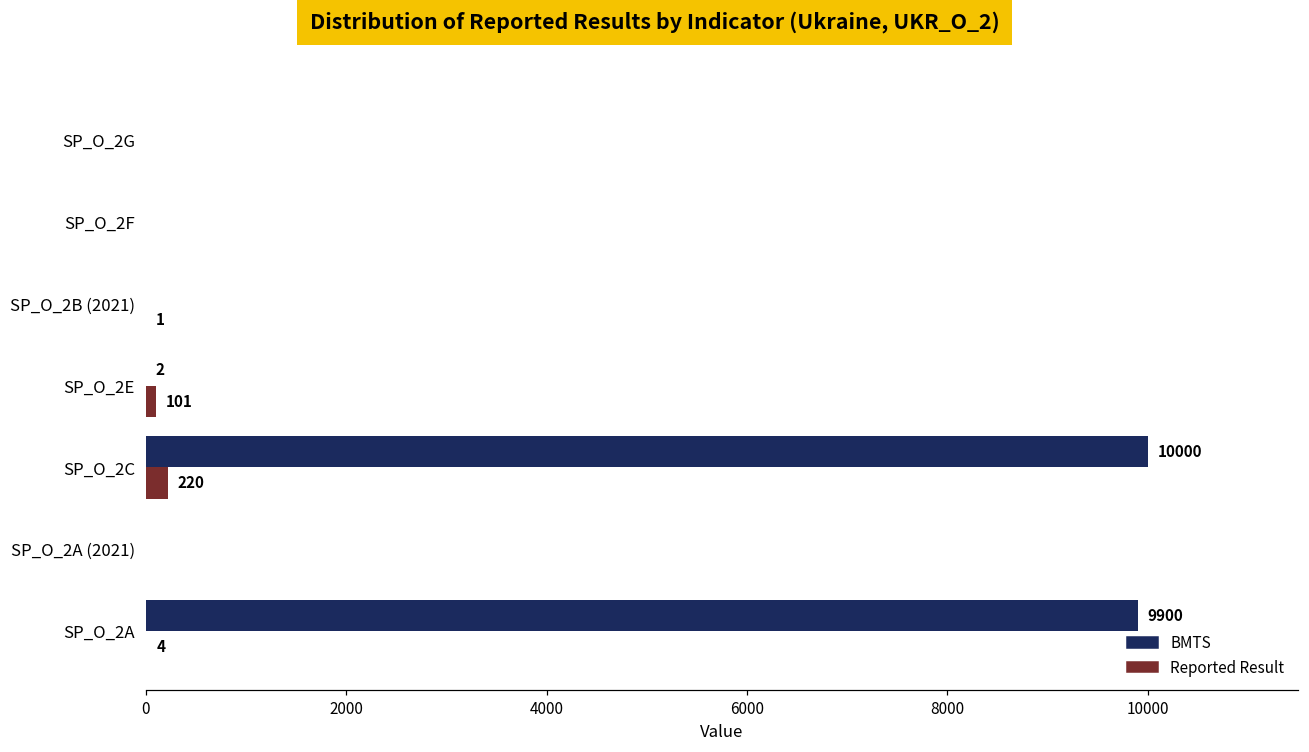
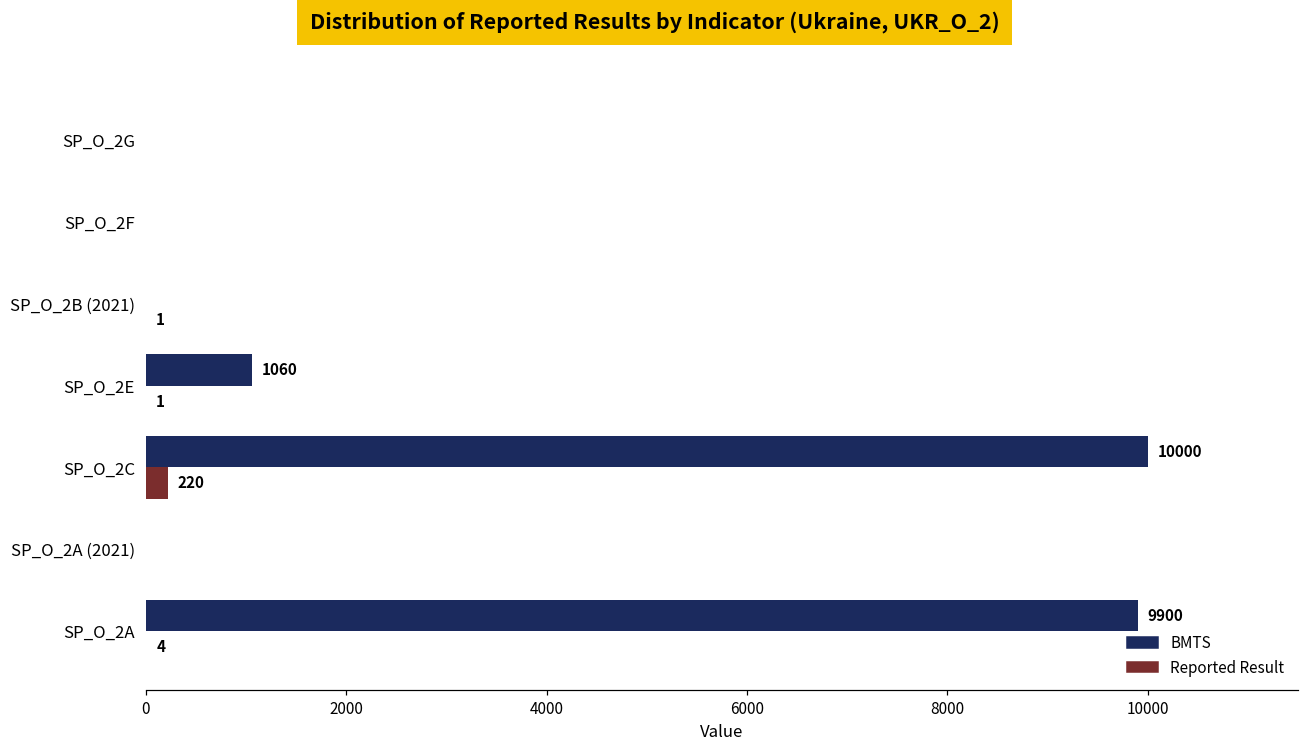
  {
    "BMTS": {
-     "SP_O_2E": 2,
+     "SP_O_2E": 1060,
      "SP_O_2C": 10000,
      "SP_O_2A": 9900
    },
    "Reported Result": {
      "SP_O_2B (2021)": 1,
-     "SP_O_2E": 101,
+     "SP_O_2E": 1,
      "SP_O_2C": 220,
      "SP_O_2A": 4
    }
  }
